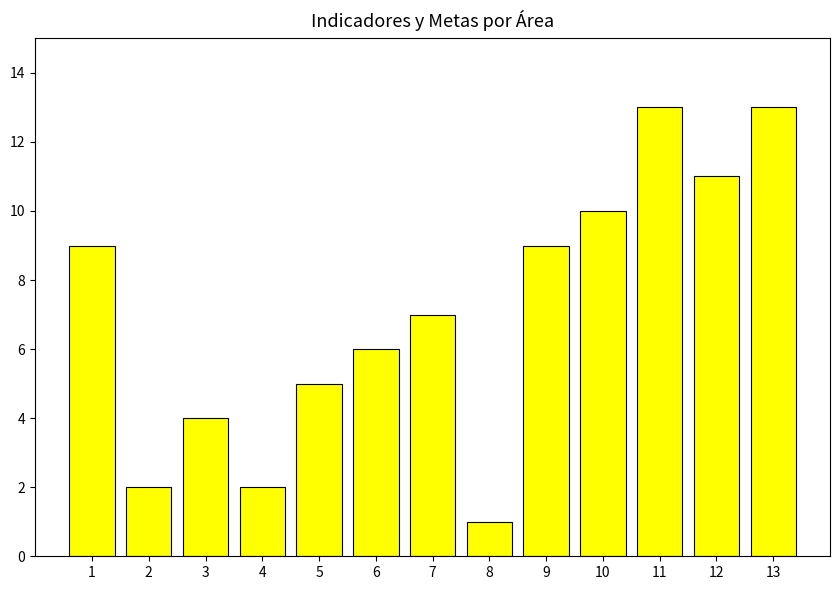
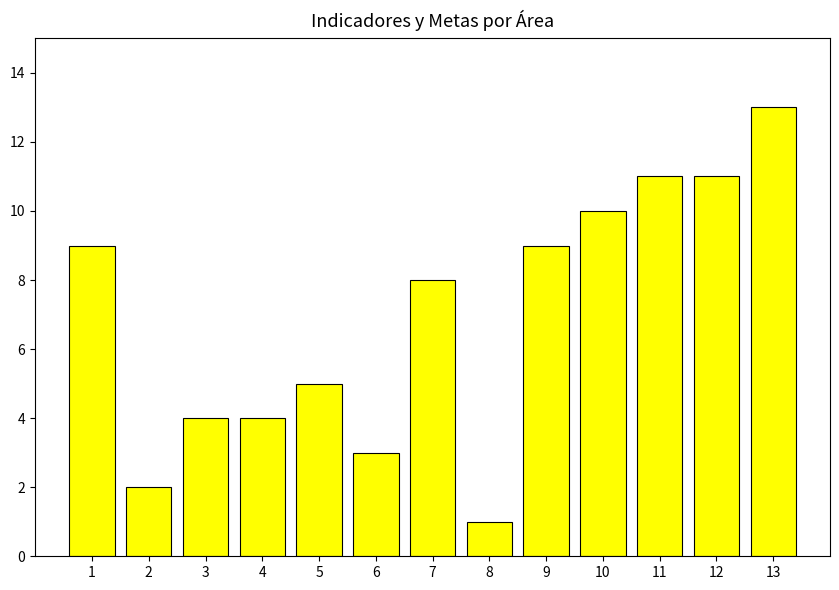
  {
    "1": 9,
    "2": 2,
    "3": 4,
-   "4": 2,
+   "4": 4,
    "5": 5,
-   "6": 6,
-   "7": 7,
+   "6": 3,
+   "7": 8,
    "8": 1,
    "9": 9,
    "10": 10,
-   "11": 13,
+   "11": 11,
    "12": 11,
    "13": 13
  }
